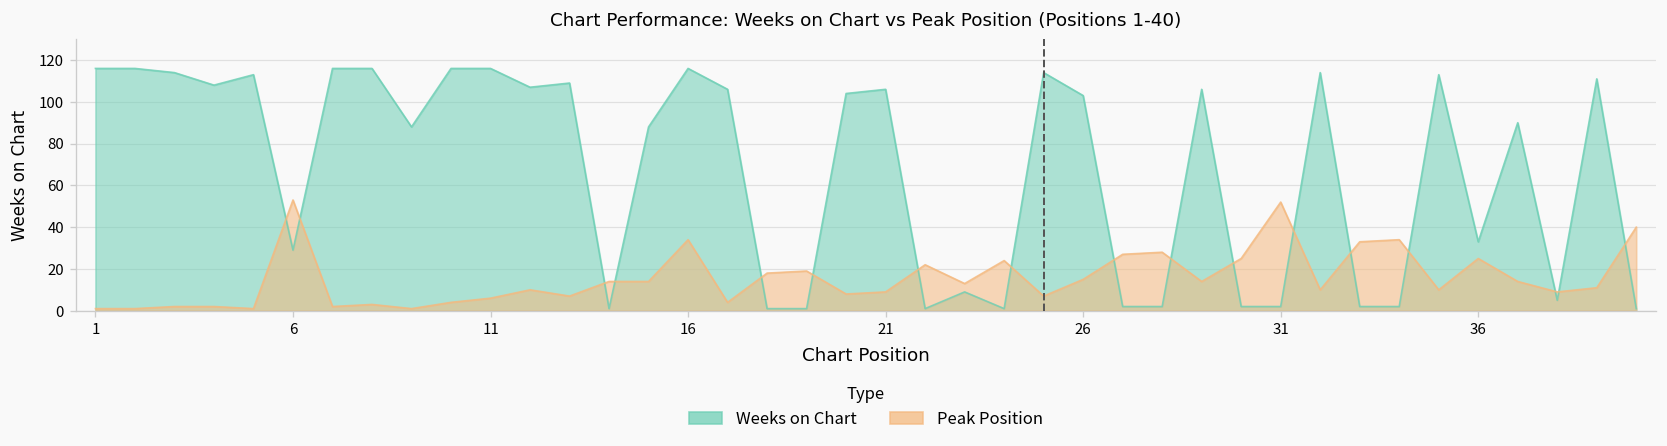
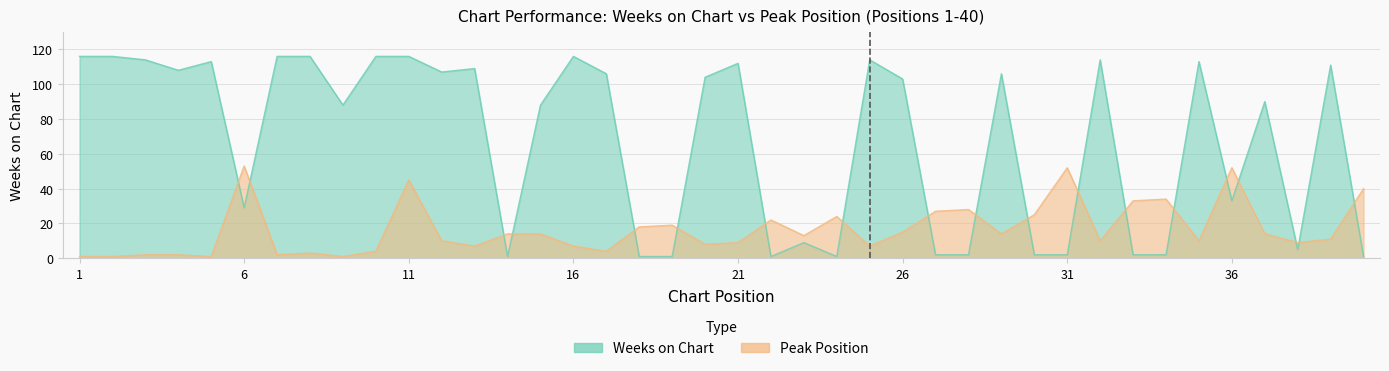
  {
    "Weeks on Chart": {
      "1": 116,
      "6": 29,
      "11": 116,
      "16": 116,
-     "21": 106,
+     "21": 112,
      "26": 103,
      "31": 2,
      "36": 33
    },
    "Peak Position": {
      "1": 1,
      "6": 53,
-     "11": 6,
-     "16": 34,
+     "11": 45,
+     "16": 7,
      "21": 9,
      "26": 15,
      "31": 52,
-     "36": 25
+     "36": 52
    }
  }
